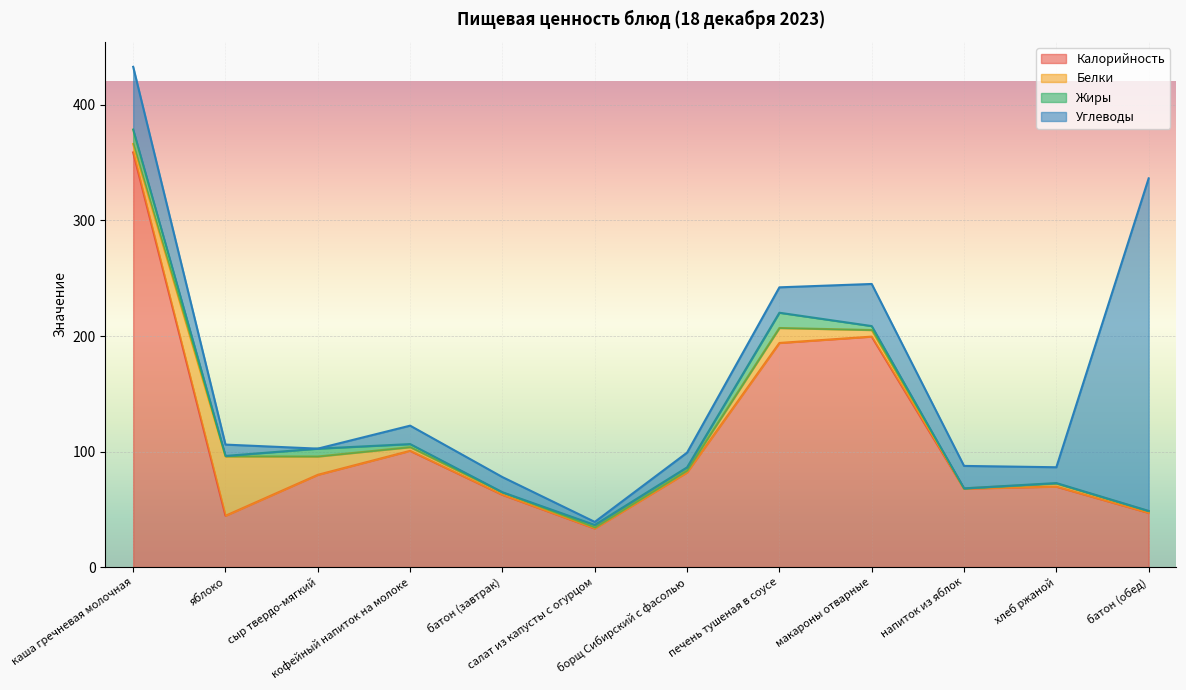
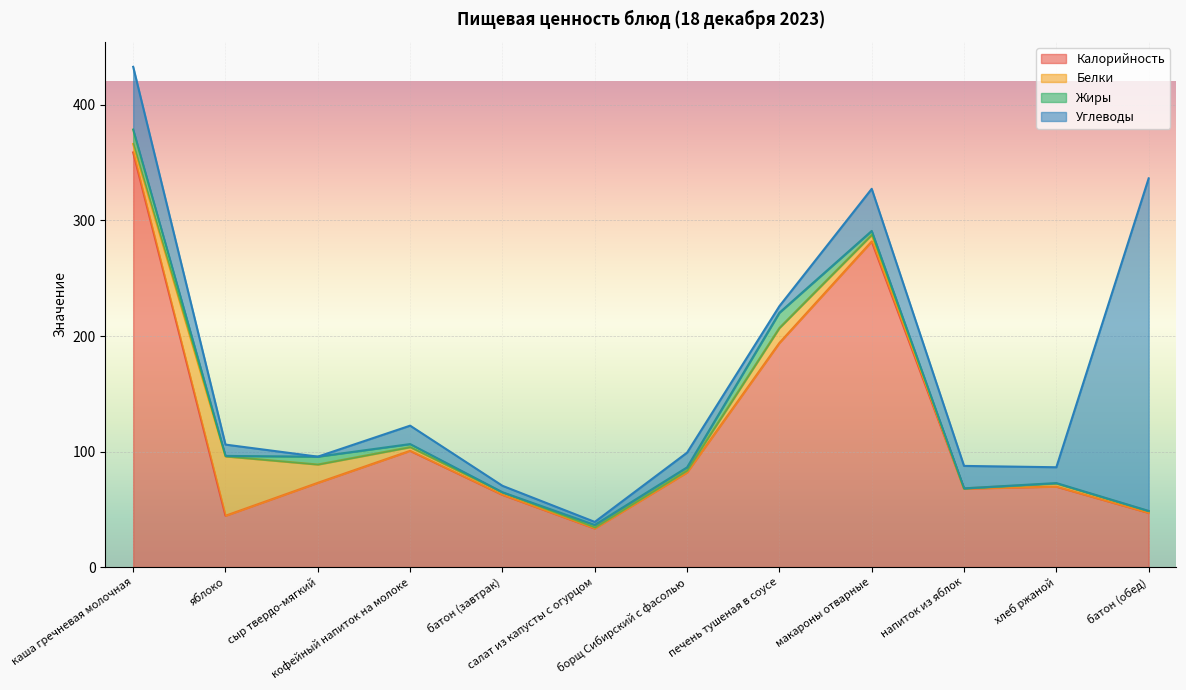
  {
    "Калорийность": {
      "каша гречневая молочная": 359,
      "яблоко": 44,
-     "сыр твердо-мягкий": 80,
+     "сыр твердо-мягкий": 73,
      "кофейный напиток на молоке": 101,
      "печень тушеная в соусе": 194,
-     "макароны отварные": 199,
+     "макароны отварные": 282,
      "хлеб ржаной": 70
    },
    "Белки": {
      "каша гречневая молочная": 7,
      "сыр твердо-мягкий": 16,
      "кофейный напиток на молоке": 3,
      "печень тушеная в соусе": 13,
      "макароны отварные": 6
    },
    "Жиры": {
      "каша гречневая молочная": 13,
      "кофейный напиток на молоке": 3,
      "борщ Сибирский с фасолью": 3,
      "печень тушеная в соусе": 13,
      "макароны отварные": 3
    },
    "Углеводы": {
      "каша гречневая молочная": 54,
      "яблоко": 10,
      "кофейный напиток на молоке": 16,
-     "батон (завтрак)": 13,
+     "батон (завтрак)": 6,
      "салат из капусты с огурцом": 3,
      "борщ Сибирский с фасолью": 13,
-     "печень тушеная в соусе": 22,
+     "печень тушеная в соусе": 6,
      "макароны отварные": 36,
      "напиток из яблок": 19,
      "хлеб ржаной": 14,
      "батон (обед)": 288
    }
  }
